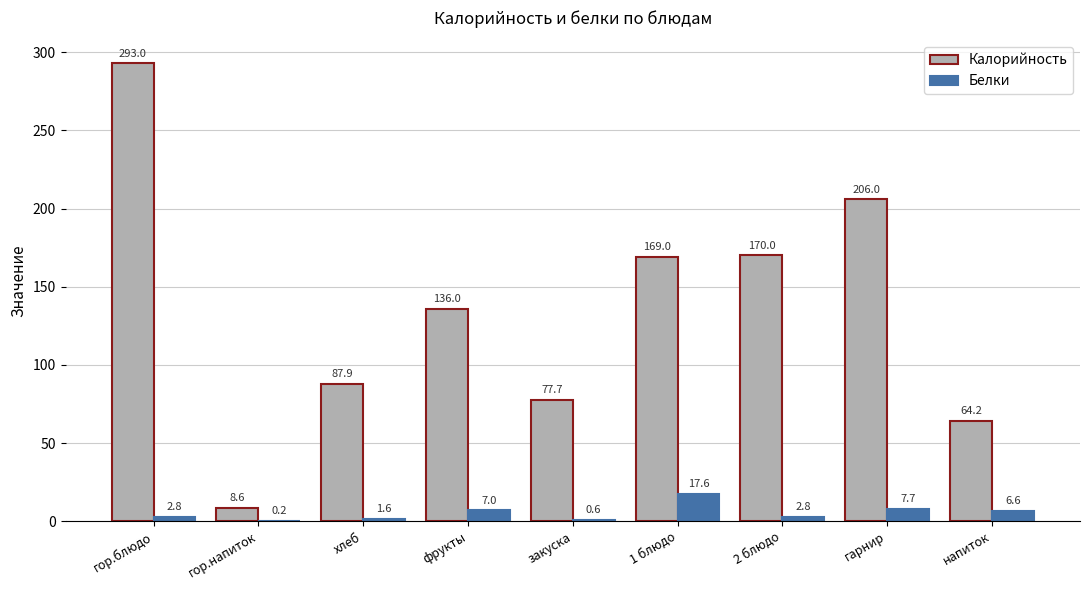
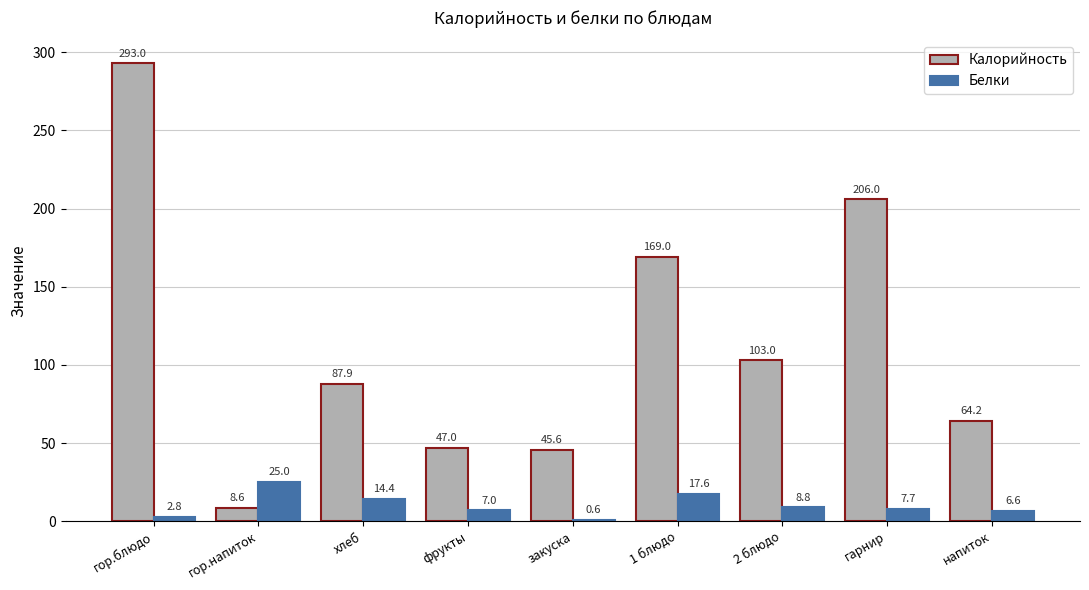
  {
    "Калорийность": {
      "гор.блюдо": 293.0,
      "гор.напиток": 8.6,
      "хлеб": 87.9,
-     "фрукты": 136.0,
-     "закуска": 77.7,
+     "фрукты": 47.0,
+     "закуска": 45.6,
      "1 блюдо": 169.0,
-     "2 блюдо": 170.0,
+     "2 блюдо": 103.0,
      "гарнир": 206.0,
      "напиток": 64.2
    },
    "Белки": {
      "гор.блюдо": 2.8,
-     "гор.напиток": 0.2,
-     "хлеб": 1.6,
+     "гор.напиток": 25.0,
+     "хлеб": 14.4,
      "фрукты": 7.0,
      "закуска": 0.6,
      "1 блюдо": 17.6,
-     "2 блюдо": 2.8,
+     "2 блюдо": 8.8,
      "гарнир": 7.7,
      "напиток": 6.6
    }
  }
